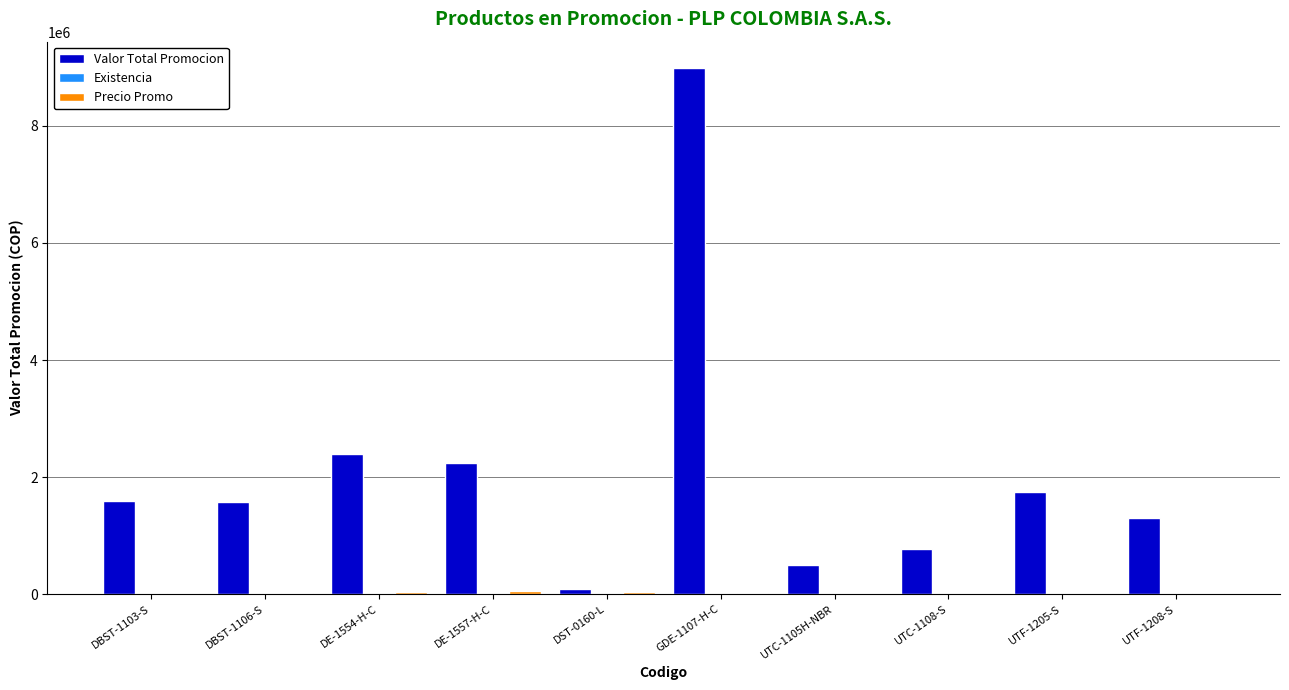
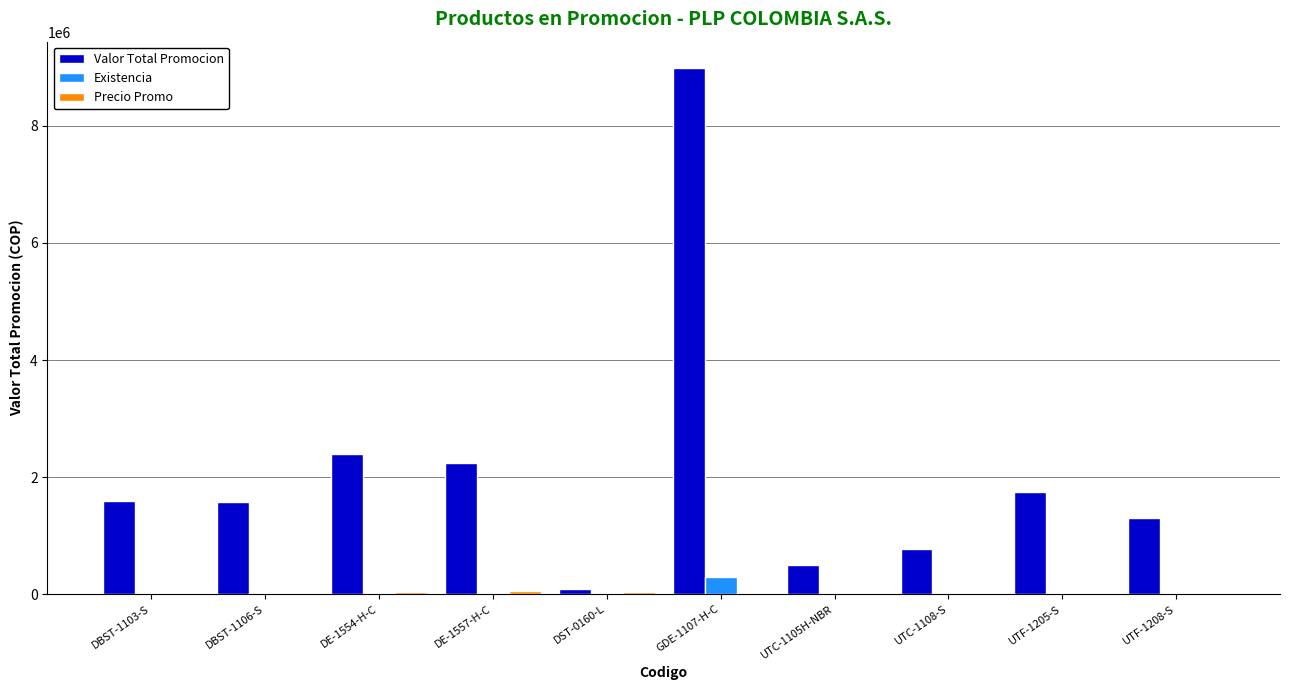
  {
    "Valor Total Promocion": {
      "DBST-1103-S": 1600000,
      "DBST-1106-S": 1600000,
      "DE-1554-H-C": 2400000,
      "DE-1557-H-C": 2200000,
      "DST-0160-L": 100000,
      "GDE-1107-H-C": 9000000,
      "UTC-1105H-NBR": 500000,
      "UTC-1108-S": 800000,
      "UTF-1205-S": 1700000,
      "UTF-1208-S": 1300000
    },
    "Existencia": {
-     "GDE-1107-H-C": 0
+     "GDE-1107-H-C": 300000
    },
    "Precio Promo": {
      "DE-1557-H-C": 0
    }
  }
